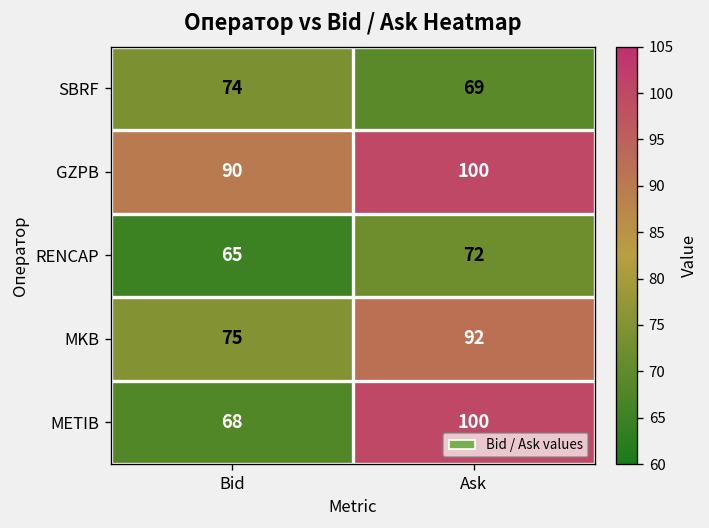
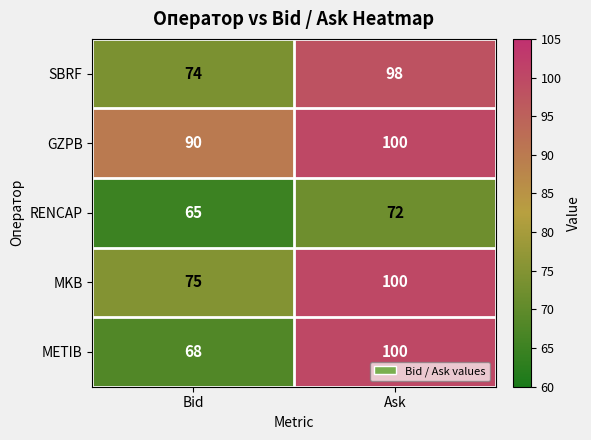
  {
    "SBRF": {
      "Bid": 74,
-     "Ask": 69
+     "Ask": 98
    },
    "GZPB": {
      "Bid": 90,
      "Ask": 100
    },
    "RENCAP": {
      "Bid": 65,
      "Ask": 72
    },
    "MKB": {
      "Bid": 75,
-     "Ask": 92
+     "Ask": 100
    },
    "METIB": {
      "Bid": 68,
      "Ask": 100
    }
  }
